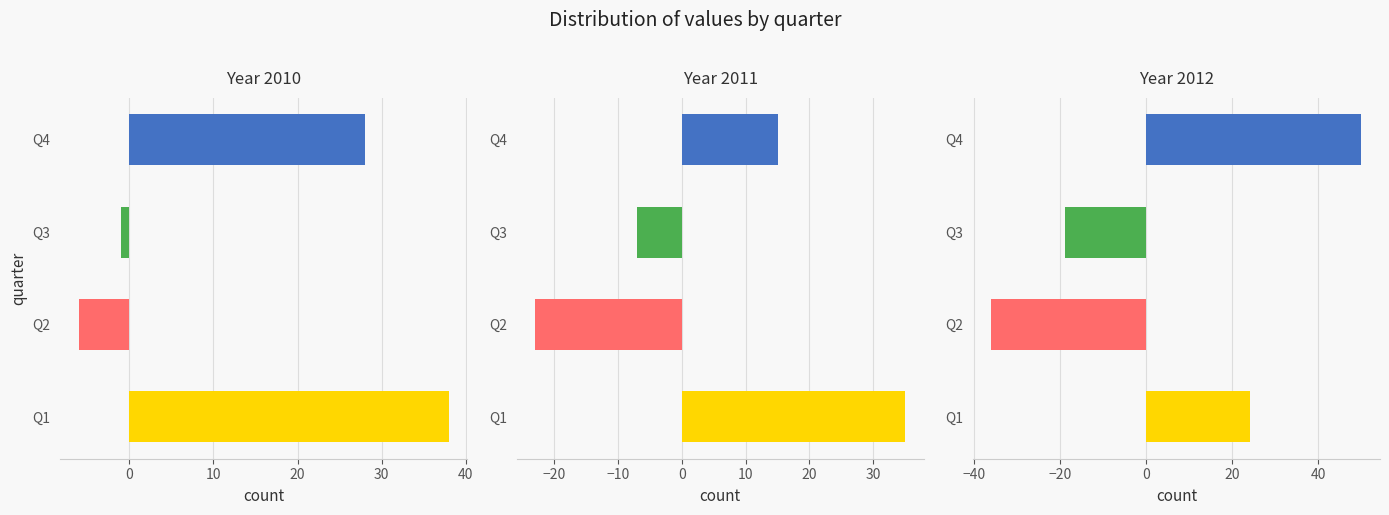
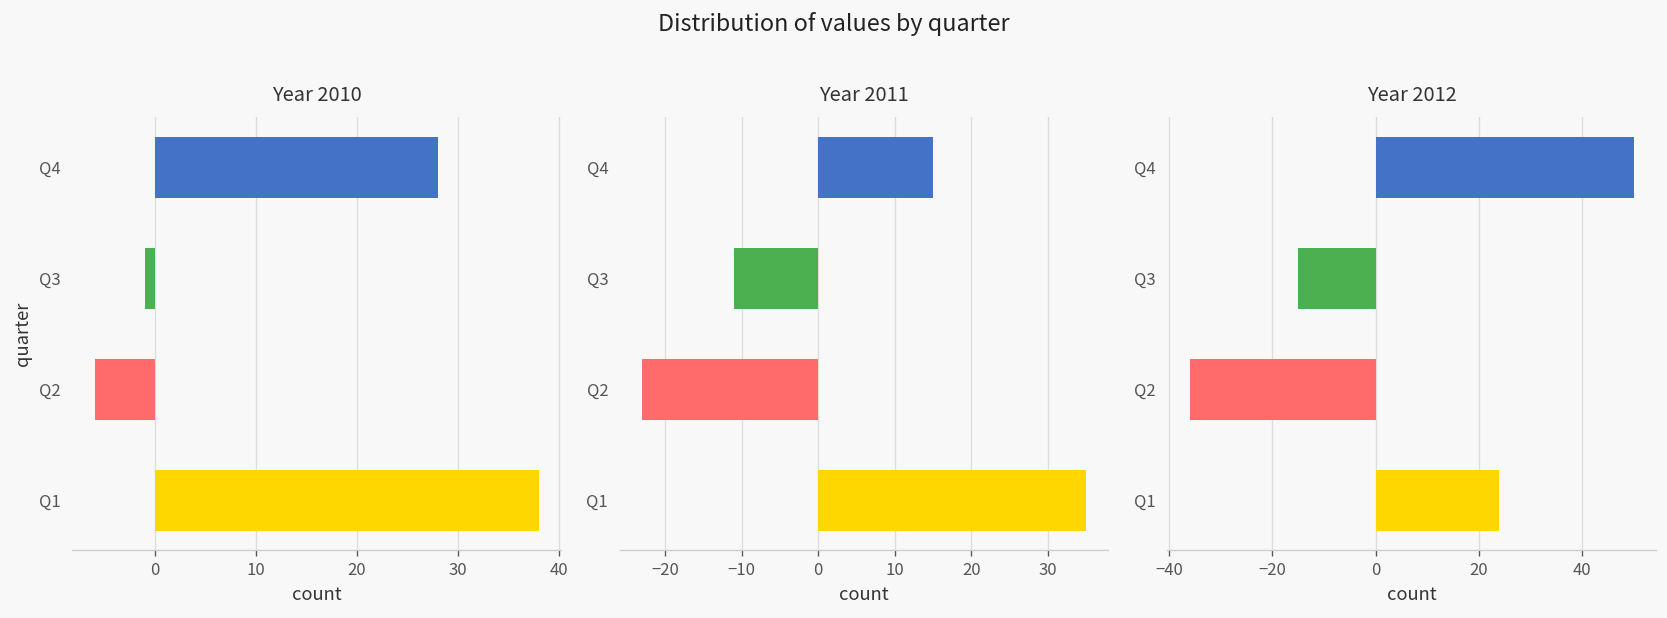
  {
    "Year 2010": {
      "Q4": 28,
      "Q3": -1,
      "Q2": -6,
      "Q1": 38
    },
    "Year 2011": {
      "Q4": 15,
-     "Q3": -7,
+     "Q3": -11,
      "Q2": -23,
      "Q1": 35
    },
    "Year 2012": {
      "Q4": 50,
-     "Q3": -19,
+     "Q3": -15,
      "Q2": -36,
      "Q1": 24
    }
  }
